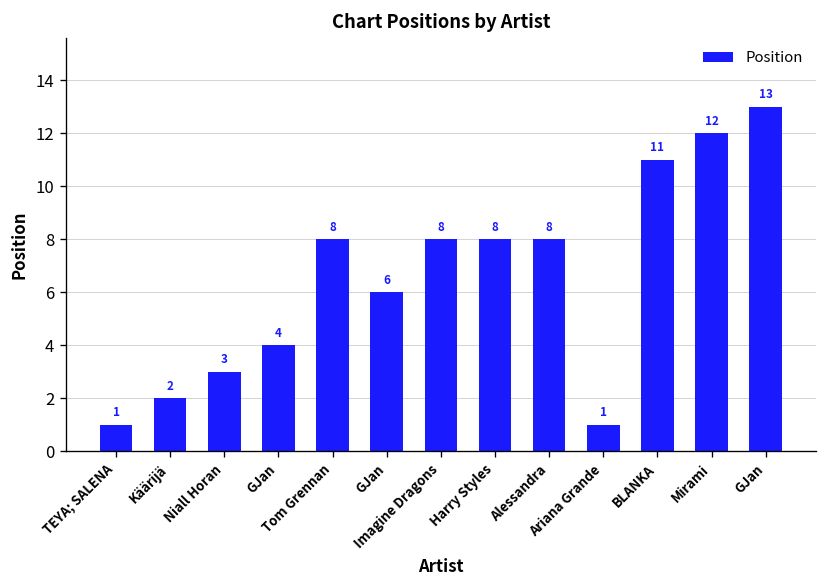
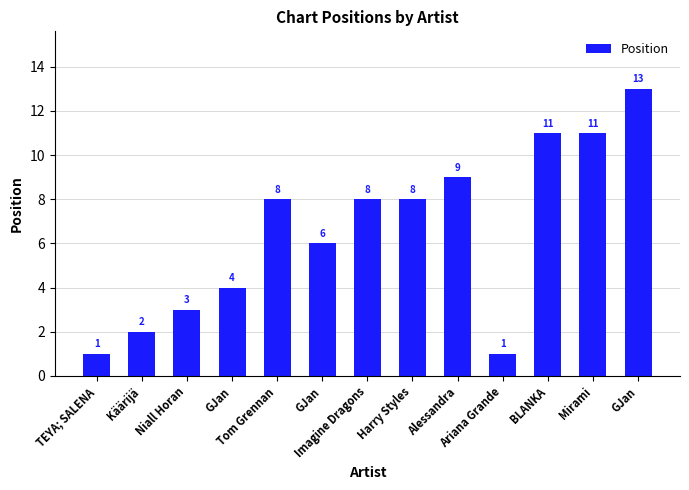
  {
    "TEYA; SALENA": 1,
    "Käärijä": 2,
    "Niall Horan": 3,
    "Tom Grennan": 8,
    "Imagine Dragons": 8,
    "Harry Styles": 8,
-   "Alessandra": 8,
+   "Alessandra": 9,
    "Ariana Grande": 1,
    "BLANKA": 11,
-   "Mirami": 12
+   "Mirami": 11
  }
